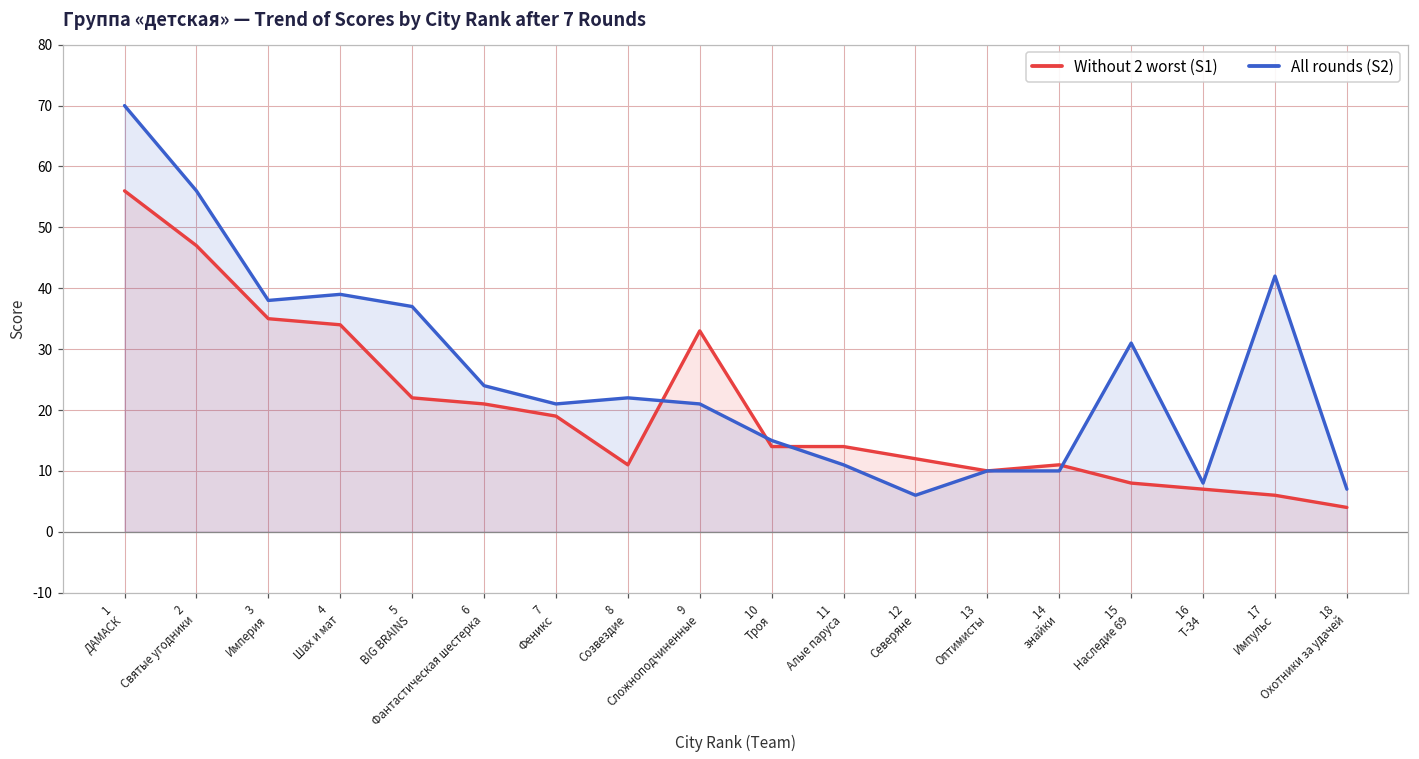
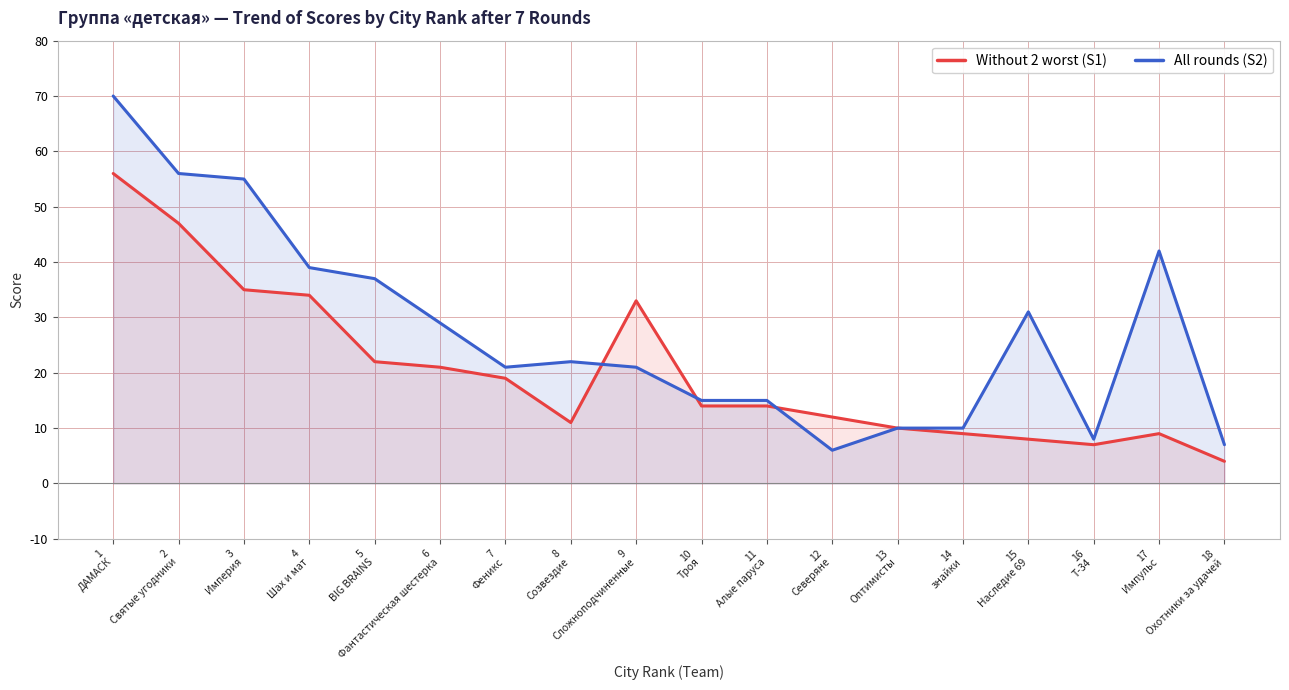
  {
    "Without 2 worst (S1)": {
      "1 ДАМАСК": 56,
      "2 Святые угодники": 47,
      "3 Империя": 35,
      "4 Шах и мат": 34,
      "5 BIG BRAINS": 22,
      "6 Фантастическая шестерка": 21,
      "7 Феникс": 19,
      "8 Созвездие": 11,
      "9 Сложноподчиненные": 33,
      "10 Троя": 14,
      "11 Алые паруса": 14,
      "12 Северяне": 12,
-     "14 знайки": 11,
+     "14 знайки": 9,
      "15 Наследие 69": 8,
      "16 Т-34": 7,
-     "17 Импульс": 6,
+     "17 Импульс": 9,
      "18 Охотники за удачей": 4
    },
    "All rounds (S2)": {
      "1 ДАМАСК": 70,
      "2 Святые угодники": 56,
-     "3 Империя": 38,
+     "3 Империя": 55,
      "4 Шах и мат": 39,
      "5 BIG BRAINS": 37,
-     "6 Фантастическая шестерка": 24,
+     "6 Фантастическая шестерка": 29,
      "7 Феникс": 21,
      "8 Созвездие": 22,
      "9 Сложноподчиненные": 21,
      "10 Троя": 15,
-     "11 Алые паруса": 11,
+     "11 Алые паруса": 15,
      "12 Северяне": 6,
      "14 знайки": 10,
      "15 Наследие 69": 31,
      "16 Т-34": 8,
      "17 Импульс": 42,
      "18 Охотники за удачей": 7
    }
  }
